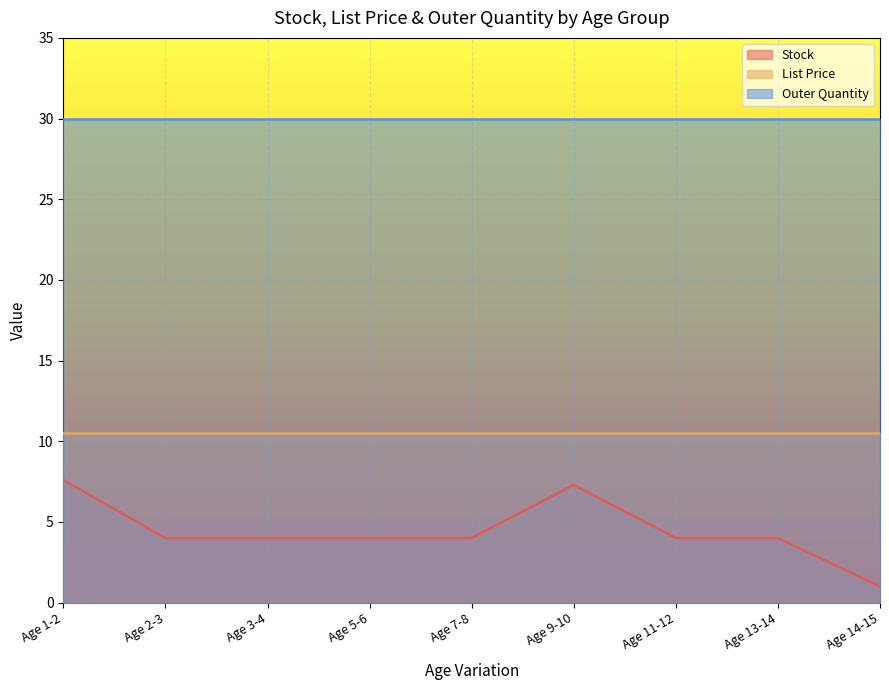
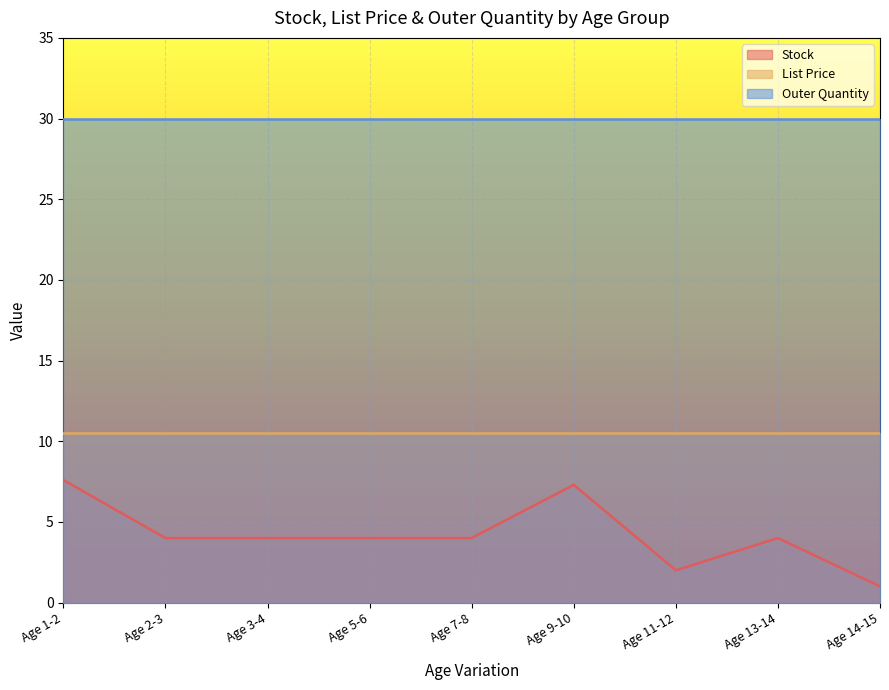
  {
    "Stock": {
      "Age 1-2": 7.6,
      "Age 2-3": 4,
      "Age 3-4": 4,
      "Age 5-6": 4,
      "Age 7-8": 4,
      "Age 9-10": 7.3,
-     "Age 11-12": 4,
+     "Age 11-12": 2,
      "Age 13-14": 4,
      "Age 14-15": 1
    },
    "List Price": {
      "Age 1-2": 10.5,
      "Age 2-3": 10.5,
      "Age 3-4": 10.5,
      "Age 5-6": 10.5,
      "Age 7-8": 10.5,
      "Age 9-10": 10.5,
      "Age 11-12": 10.5,
      "Age 13-14": 10.5,
      "Age 14-15": 10.5
    },
    "Outer Quantity": {
      "Age 1-2": 30,
      "Age 2-3": 30,
      "Age 3-4": 30,
      "Age 5-6": 30,
      "Age 7-8": 30,
      "Age 9-10": 30,
      "Age 11-12": 30,
      "Age 13-14": 30,
      "Age 14-15": 30
    }
  }
